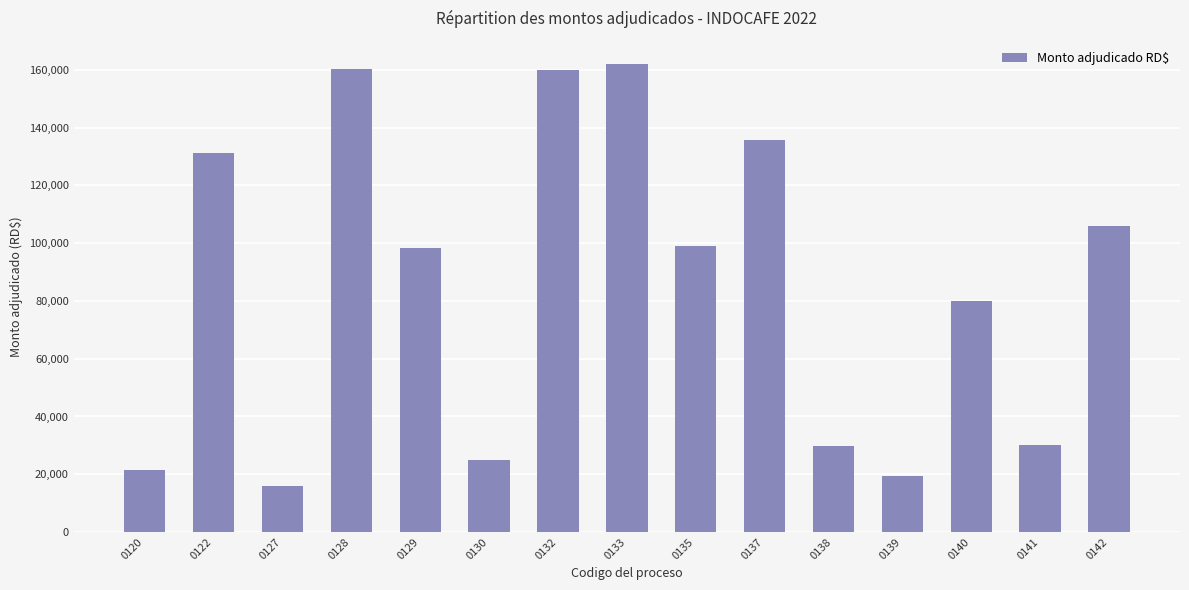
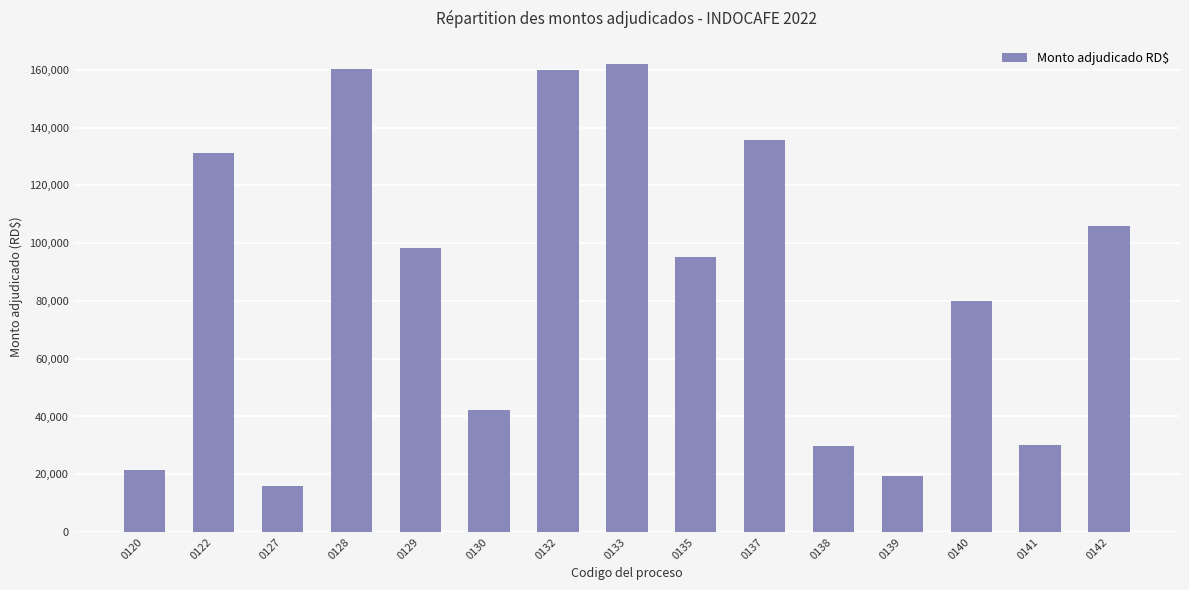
  {
    "0120": "21,000",
    "0122": "131,000",
    "0127": "16,000",
    "0128": "160,000",
    "0129": "98,000",
-   "0130": "25,000",
+   "0130": "42,000",
    "0132": "160,000",
    "0133": "162,000",
-   "0135": "99,000",
+   "0135": "95,000",
    "0137": "136,000",
    "0138": "30,000",
    "0139": "20,000",
    "0140": "80,000",
    "0141": "30,000",
    "0142": "106,000"
  }
